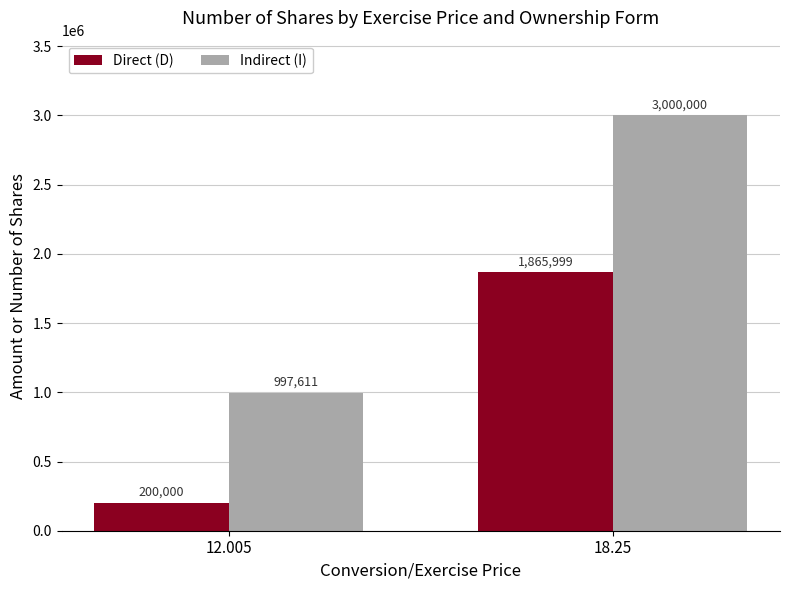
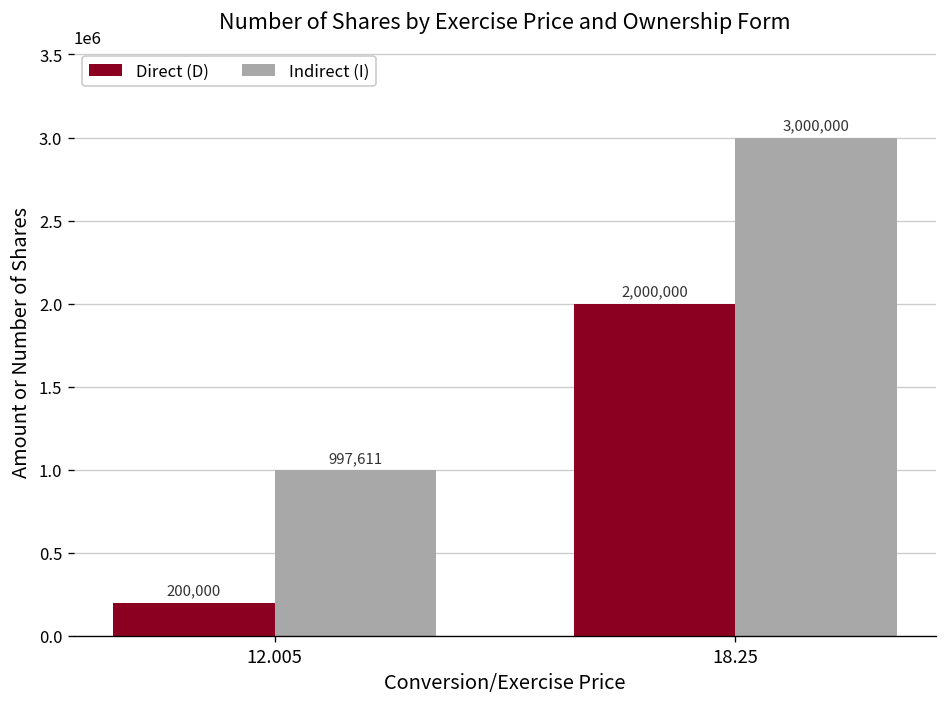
  {
    "Direct (D)": {
      "12.005": "200,000",
-     "18.25": "1,865,999"
+     "18.25": "2,000,000"
    },
    "Indirect (I)": {
      "12.005": "997,611",
      "18.25": "3,000,000"
    }
  }
